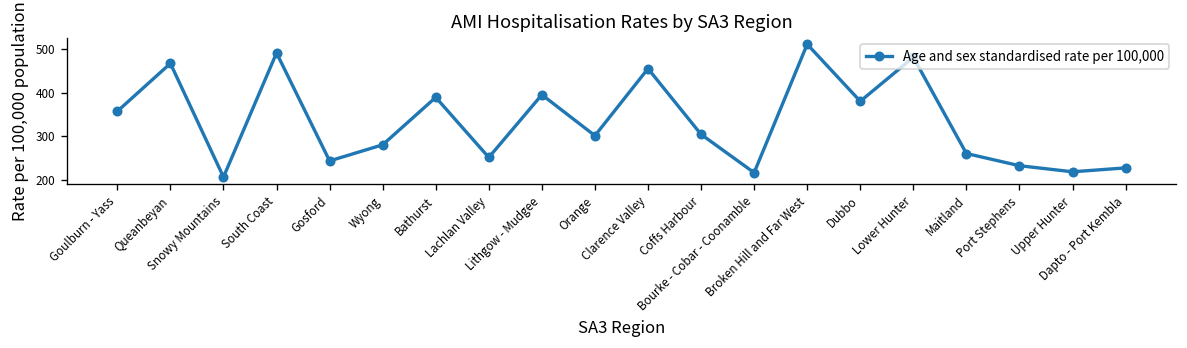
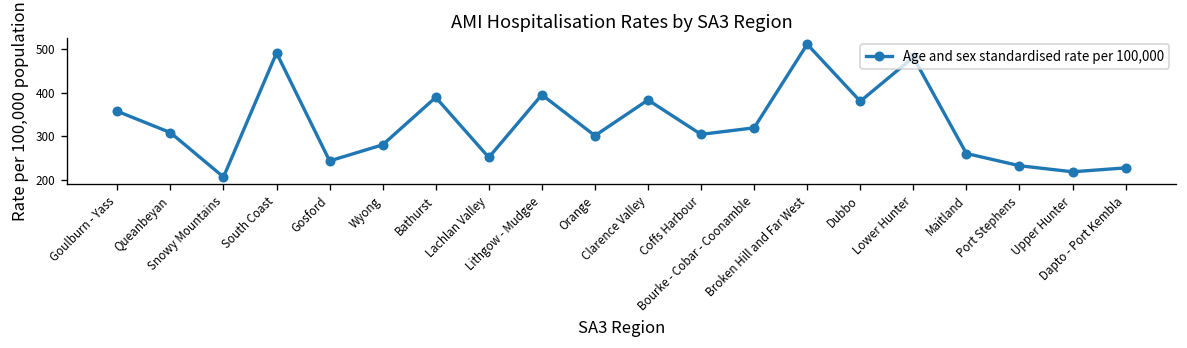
  {
    "Goulburn - Yass": 360,
-   "Queanbeyan": 470,
+   "Queanbeyan": 310,
    "Snowy Mountains": 210,
    "South Coast": 490,
    "Gosford": 240,
    "Wyong": 280,
    "Bathurst": 390,
    "Lachlan Valley": 250,
    "Lithgow - Mudgee": 400,
    "Orange": 300,
-   "Clarence Valley": 460,
+   "Clarence Valley": 380,
    "Coffs Harbour": 300,
-   "Bourke - Cobar - Coonamble": 220,
+   "Bourke - Cobar - Coonamble": 320,
    "Broken Hill and Far West": 510,
    "Dubbo": 380,
    "Maitland": 260,
    "Port Stephens": 230,
    "Upper Hunter": 220,
    "Dapto - Port Kembla": 230
  }
